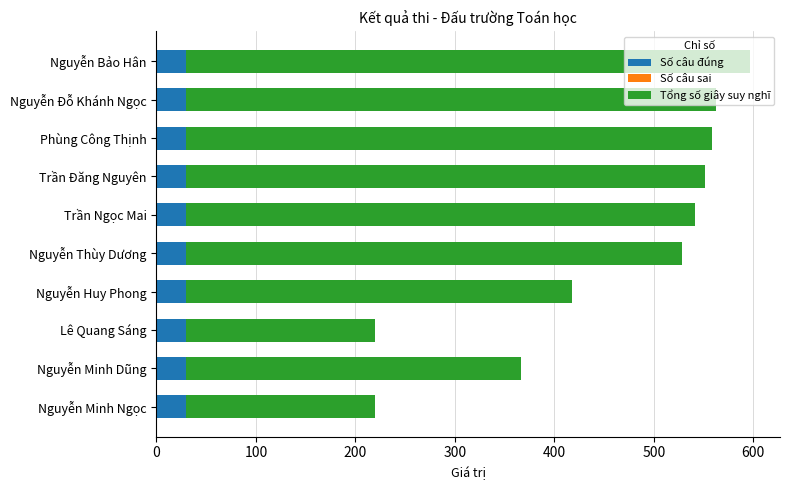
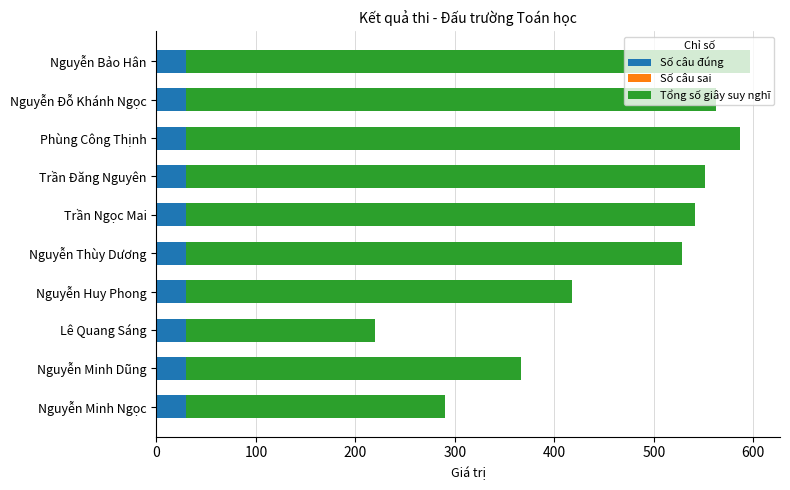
  {
    "Số câu sai": {
      "Nguyễn Bảo Hân": 30,
      "Nguyễn Đỗ Khánh Ngọc": 30,
      "Phùng Công Thịnh": 30,
      "Trần Đăng Nguyên": 30,
      "Trần Ngọc Mai": 30,
      "Nguyễn Thùy Dương": 30,
      "Nguyễn Huy Phong": 30,
      "Lê Quang Sáng": 30,
      "Nguyễn Minh Dũng": 30,
      "Nguyễn Minh Ngọc": 30
    },
    "Tổng số giây suy nghĩ": {
-     "Phùng Công Thịnh": 530,
+     "Phùng Công Thịnh": 560,
      "Trần Đăng Nguyên": 520,
      "Trần Ngọc Mai": 510,
      "Nguyễn Thùy Dương": 500,
      "Nguyễn Huy Phong": 390,
      "Lê Quang Sáng": 190,
      "Nguyễn Minh Dũng": 340,
-     "Nguyễn Minh Ngọc": 190
+     "Nguyễn Minh Ngọc": 260
    }
  }
